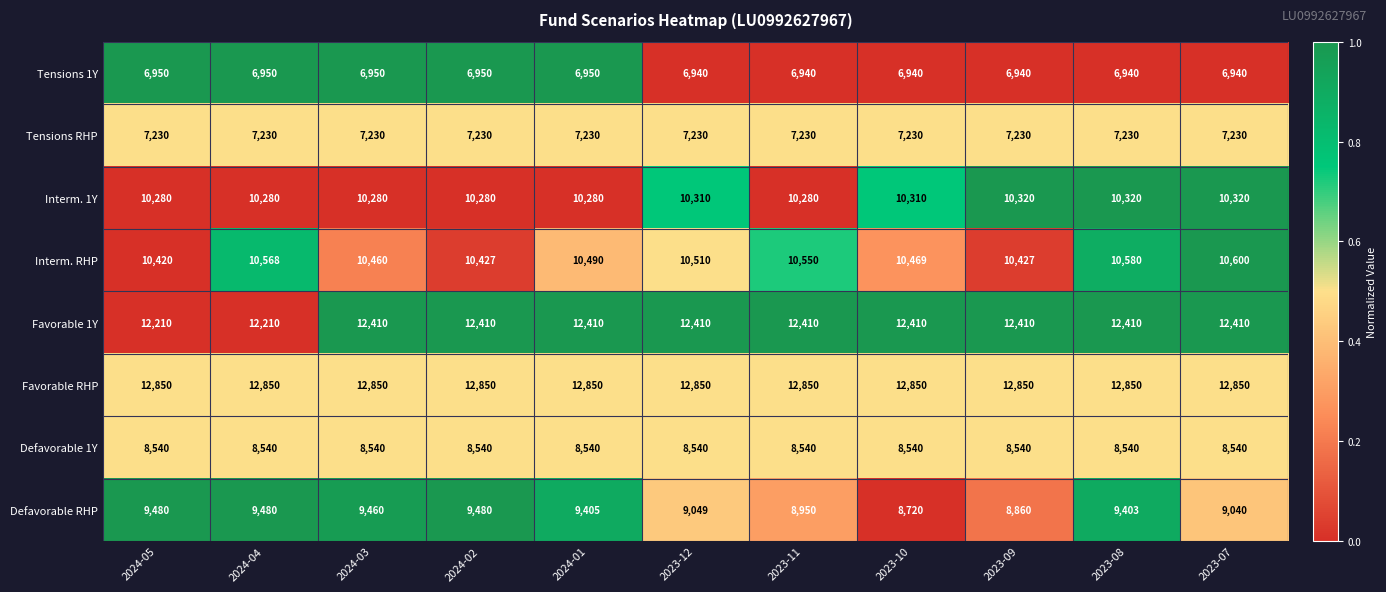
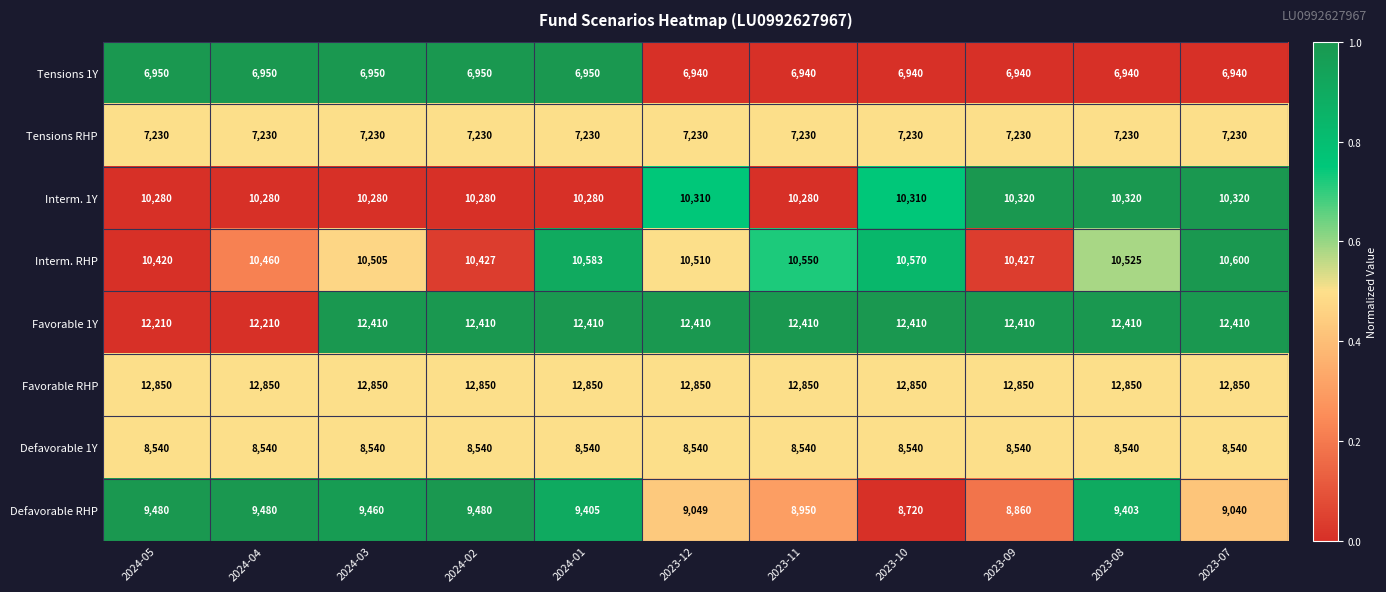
  {
    "Tensions 1Y": {
      "2024-05": "6,950",
      "2024-04": "6,950",
      "2024-03": "6,950",
      "2024-02": "6,950",
      "2024-01": "6,950",
      "2023-12": "6,940",
      "2023-11": "6,940",
      "2023-10": "6,940",
      "2023-09": "6,940",
      "2023-08": "6,940",
      "2023-07": "6,940"
    },
    "Tensions RHP": {
      "2024-05": "7,230",
      "2024-04": "7,230",
      "2024-03": "7,230",
      "2024-02": "7,230",
      "2024-01": "7,230",
      "2023-12": "7,230",
      "2023-11": "7,230",
      "2023-10": "7,230",
      "2023-09": "7,230",
      "2023-08": "7,230",
      "2023-07": "7,230"
    },
    "Interm. 1Y": {
      "2024-05": "10,280",
      "2024-04": "10,280",
      "2024-03": "10,280",
      "2024-02": "10,280",
      "2024-01": "10,280",
      "2023-12": "10,310",
      "2023-11": "10,280",
      "2023-10": "10,310",
      "2023-09": "10,320",
      "2023-08": "10,320",
      "2023-07": "10,320"
    },
    "Interm. RHP": {
      "2024-05": "10,420",
-     "2024-04": "10,568",
-     "2024-03": "10,460",
+     "2024-04": "10,460",
+     "2024-03": "10,505",
      "2024-02": "10,427",
-     "2024-01": "10,490",
+     "2024-01": "10,583",
      "2023-12": "10,510",
      "2023-11": "10,550",
-     "2023-10": "10,469",
+     "2023-10": "10,570",
      "2023-09": "10,427",
-     "2023-08": "10,580",
+     "2023-08": "10,525",
      "2023-07": "10,600"
    },
    "Favorable 1Y": {
      "2024-05": "12,210",
      "2024-04": "12,210",
      "2024-03": "12,410",
      "2024-02": "12,410",
      "2024-01": "12,410",
      "2023-12": "12,410",
      "2023-11": "12,410",
      "2023-10": "12,410",
      "2023-09": "12,410",
      "2023-08": "12,410",
      "2023-07": "12,410"
    },
    "Favorable RHP": {
      "2024-05": "12,850",
      "2024-04": "12,850",
      "2024-03": "12,850",
      "2024-02": "12,850",
      "2024-01": "12,850",
      "2023-12": "12,850",
      "2023-11": "12,850",
      "2023-10": "12,850",
      "2023-09": "12,850",
      "2023-08": "12,850",
      "2023-07": "12,850"
    },
    "Defavorable 1Y": {
      "2024-05": "8,540",
      "2024-04": "8,540",
      "2024-03": "8,540",
      "2024-02": "8,540",
      "2024-01": "8,540",
      "2023-12": "8,540",
      "2023-11": "8,540",
      "2023-10": "8,540",
      "2023-09": "8,540",
      "2023-08": "8,540",
      "2023-07": "8,540"
    },
    "Defavorable RHP": {
      "2024-05": "9,480",
      "2024-04": "9,480",
      "2024-03": "9,460",
      "2024-02": "9,480",
      "2024-01": "9,405",
      "2023-12": "9,049",
      "2023-11": "8,950",
      "2023-10": "8,720",
      "2023-09": "8,860",
      "2023-08": "9,403",
      "2023-07": "9,040"
    }
  }
